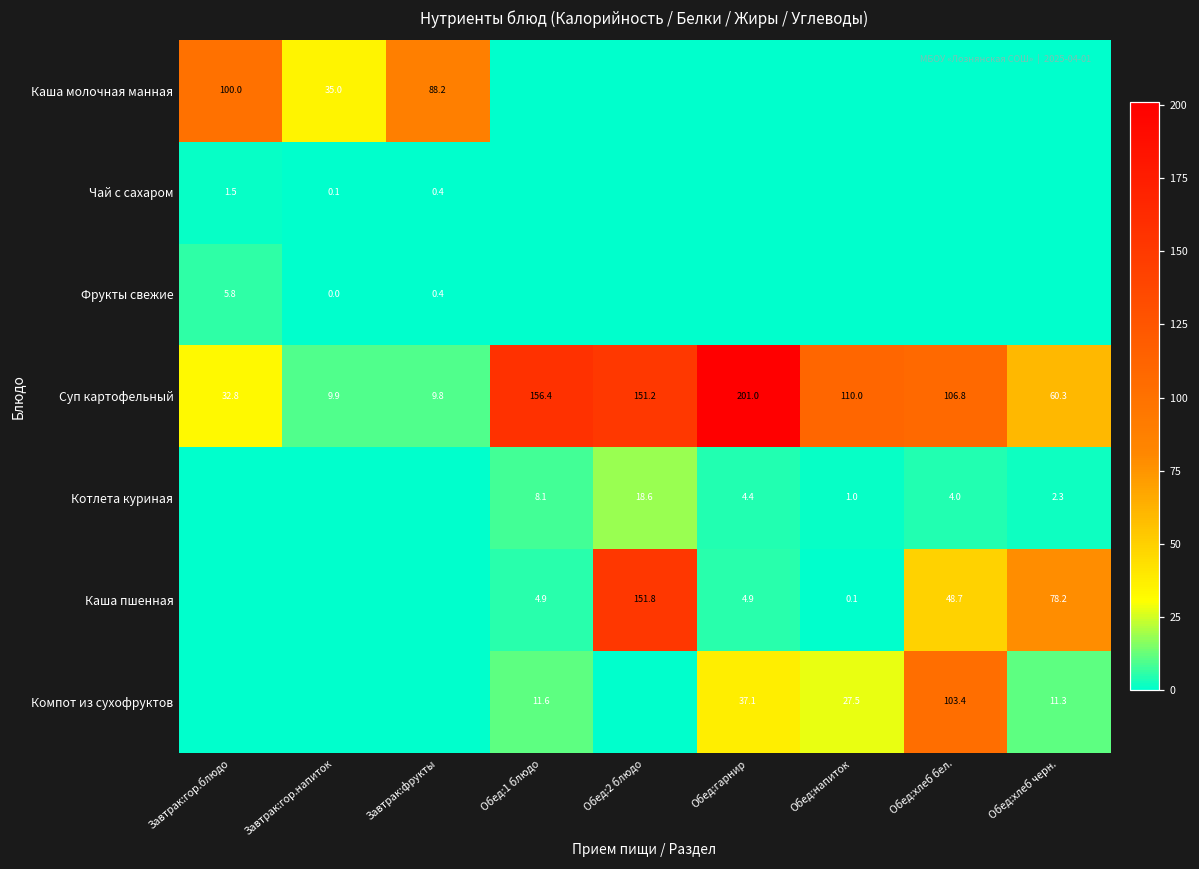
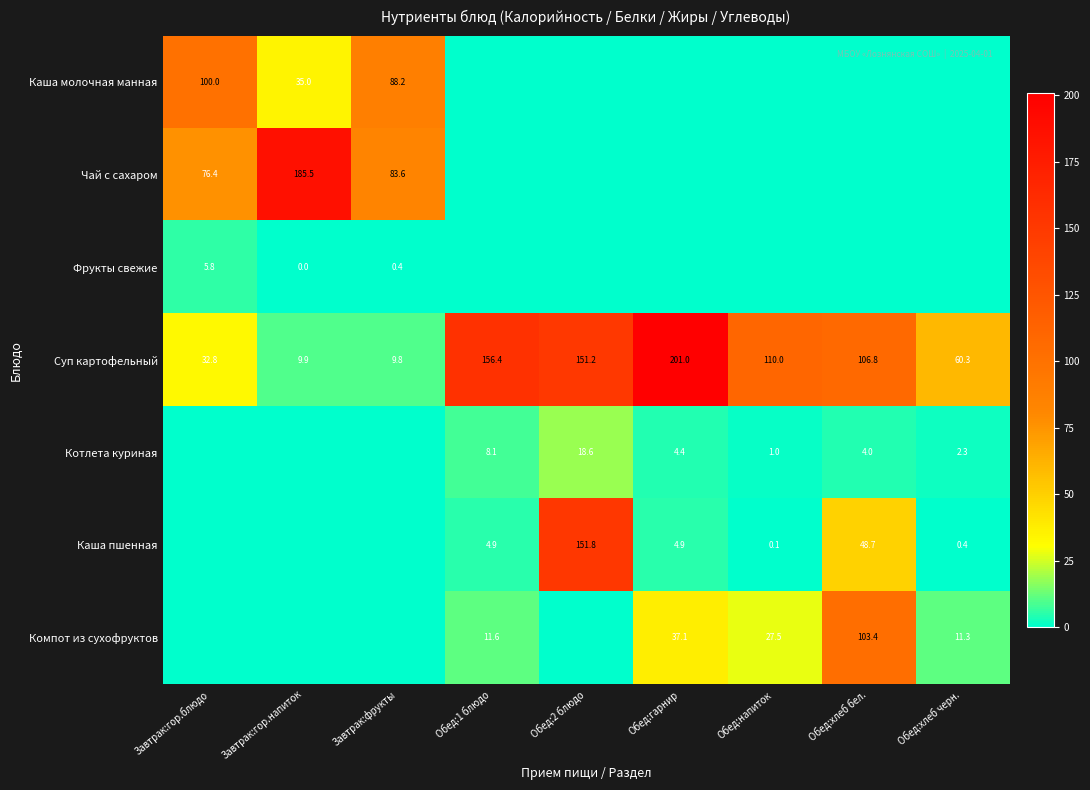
  {
    "Каша молочная манная": {
      "Завтрак:гор.блюдо": 100.0,
      "Завтрак:гор.напиток": 35.0,
      "Завтрак:фрукты": 88.2
    },
    "Чай с сахаром": {
-     "Завтрак:гор.блюдо": 1.5,
-     "Завтрак:гор.напиток": 0.1,
-     "Завтрак:фрукты": 0.4
+     "Завтрак:гор.блюдо": 76.4,
+     "Завтрак:гор.напиток": 185.5,
+     "Завтрак:фрукты": 83.6
    },
    "Фрукты свежие": {
      "Завтрак:гор.блюдо": 5.8,
      "Завтрак:гор.напиток": 0.0,
      "Завтрак:фрукты": 0.4
    },
    "Суп картофельный": {
      "Завтрак:гор.блюдо": 32.8,
      "Завтрак:гор.напиток": 9.9,
      "Завтрак:фрукты": 9.8,
      "Обед:1 блюдо": 156.4,
      "Обед:2 блюдо": 151.2,
      "Обед:гарнир": 201.0,
      "Обед:напиток": 110.0,
      "Обед:хлеб бел.": 106.8,
      "Обед:хлеб черн.": 60.3
    },
    "Котлета куриная": {
      "Обед:1 блюдо": 8.1,
      "Обед:2 блюдо": 18.6,
      "Обед:гарнир": 4.4,
      "Обед:напиток": 1.0,
      "Обед:хлеб бел.": 4.0,
      "Обед:хлеб черн.": 2.3
    },
    "Каша пшенная": {
      "Обед:1 блюдо": 4.9,
      "Обед:2 блюдо": 151.8,
      "Обед:гарнир": 4.9,
      "Обед:напиток": 0.1,
      "Обед:хлеб бел.": 48.7,
-     "Обед:хлеб черн.": 78.2
+     "Обед:хлеб черн.": 0.4
    },
    "Компот из сухофруктов": {
      "Обед:1 блюдо": 11.6,
      "Обед:гарнир": 37.1,
      "Обед:напиток": 27.5,
      "Обед:хлеб бел.": 103.4,
      "Обед:хлеб черн.": 11.3
    }
  }
